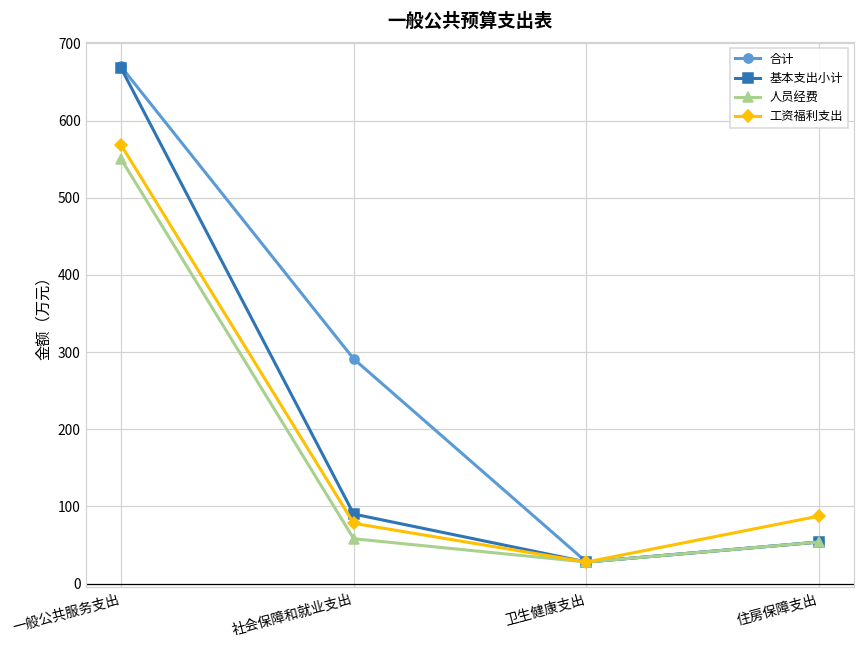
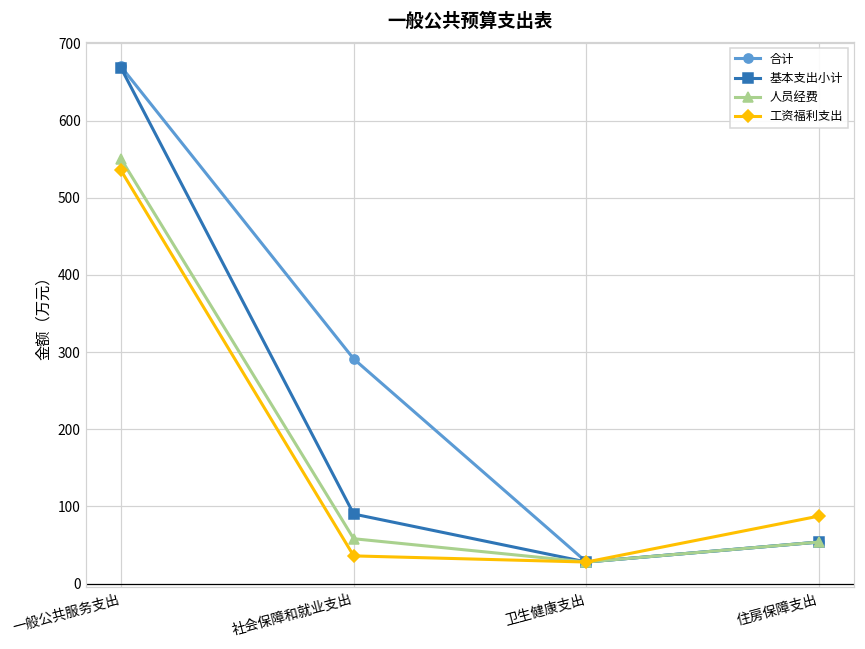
  {
    "合计": {
      "社会保障和就业支出": 290
    },
    "基本支出小计": {
      "社会保障和就业支出": 90
    },
    "人员经费": {
      "一般公共服务支出": 550,
      "社会保障和就业支出": 60
    },
    "工资福利支出": {
-     "一般公共服务支出": 570,
-     "社会保障和就业支出": 80,
+     "一般公共服务支出": 540,
+     "社会保障和就业支出": 40,
      "住房保障支出": 90
    }
  }
